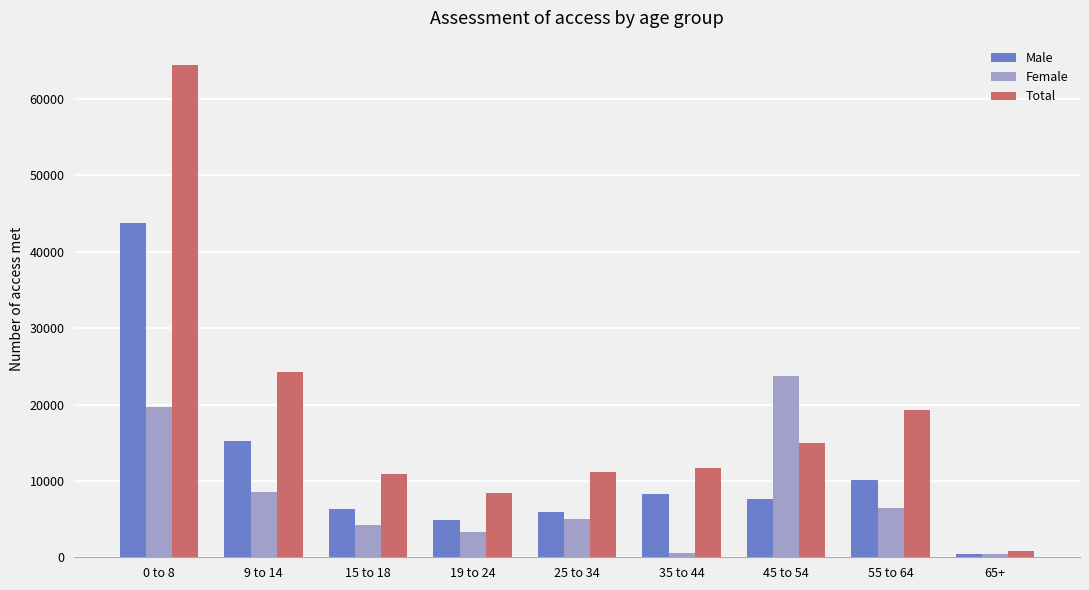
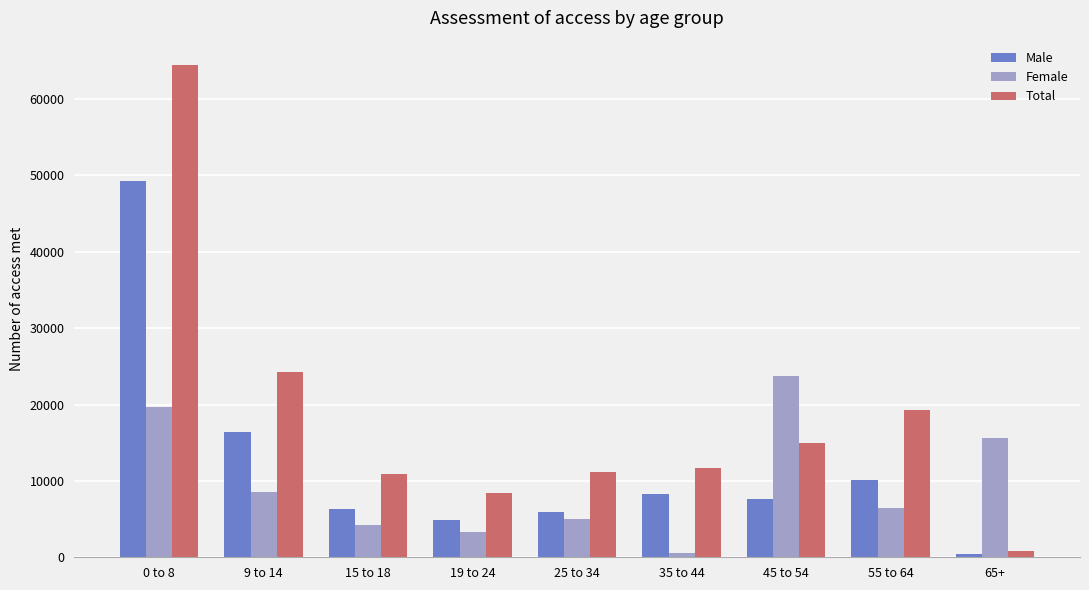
  {
    "Male": {
-     "0 to 8": 44000,
-     "9 to 14": 15000,
+     "0 to 8": 49000,
+     "9 to 14": 16000,
      "15 to 18": 6000,
      "19 to 24": 5000,
      "25 to 34": 6000,
      "35 to 44": 8000,
      "45 to 54": 8000,
      "55 to 64": 10000,
      "65+": 0
    },
    "Female": {
      "0 to 8": 20000,
      "9 to 14": 9000,
      "15 to 18": 4000,
      "19 to 24": 3000,
      "25 to 34": 5000,
      "35 to 44": 1000,
      "45 to 54": 24000,
      "55 to 64": 6000,
-     "65+": 0
+     "65+": 16000
    },
    "Total": {
      "0 to 8": 64000,
      "9 to 14": 24000,
      "15 to 18": 11000,
      "19 to 24": 8000,
      "25 to 34": 11000,
      "35 to 44": 12000,
      "45 to 54": 15000,
      "55 to 64": 19000,
      "65+": 1000
    }
  }
